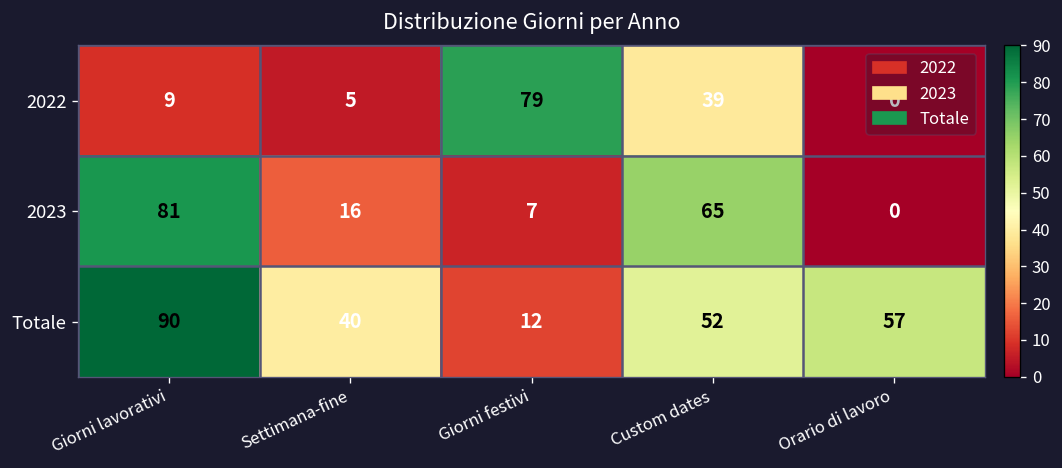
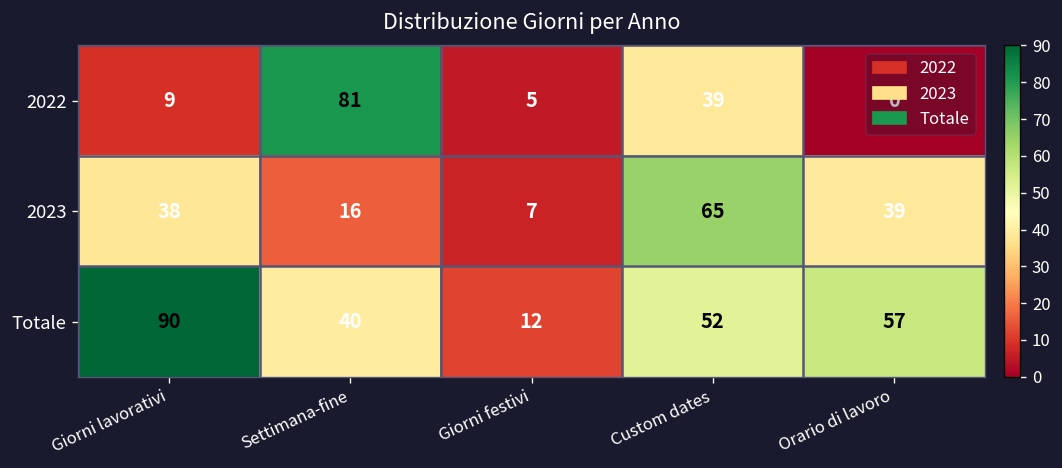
  {
    "2022": {
      "Giorni lavorativi": 9,
-     "Settimana-fine": 5,
-     "Giorni festivi": 79,
+     "Settimana-fine": 81,
+     "Giorni festivi": 5,
      "Custom dates": 39
    },
    "2023": {
-     "Giorni lavorativi": 81,
+     "Giorni lavorativi": 38,
      "Settimana-fine": 16,
      "Giorni festivi": 7,
      "Custom dates": 65,
-     "Orario di lavoro": 0
+     "Orario di lavoro": 39
    },
    "Totale": {
      "Giorni lavorativi": 90,
      "Settimana-fine": 40,
      "Giorni festivi": 12,
      "Custom dates": 52,
      "Orario di lavoro": 57
    }
  }
